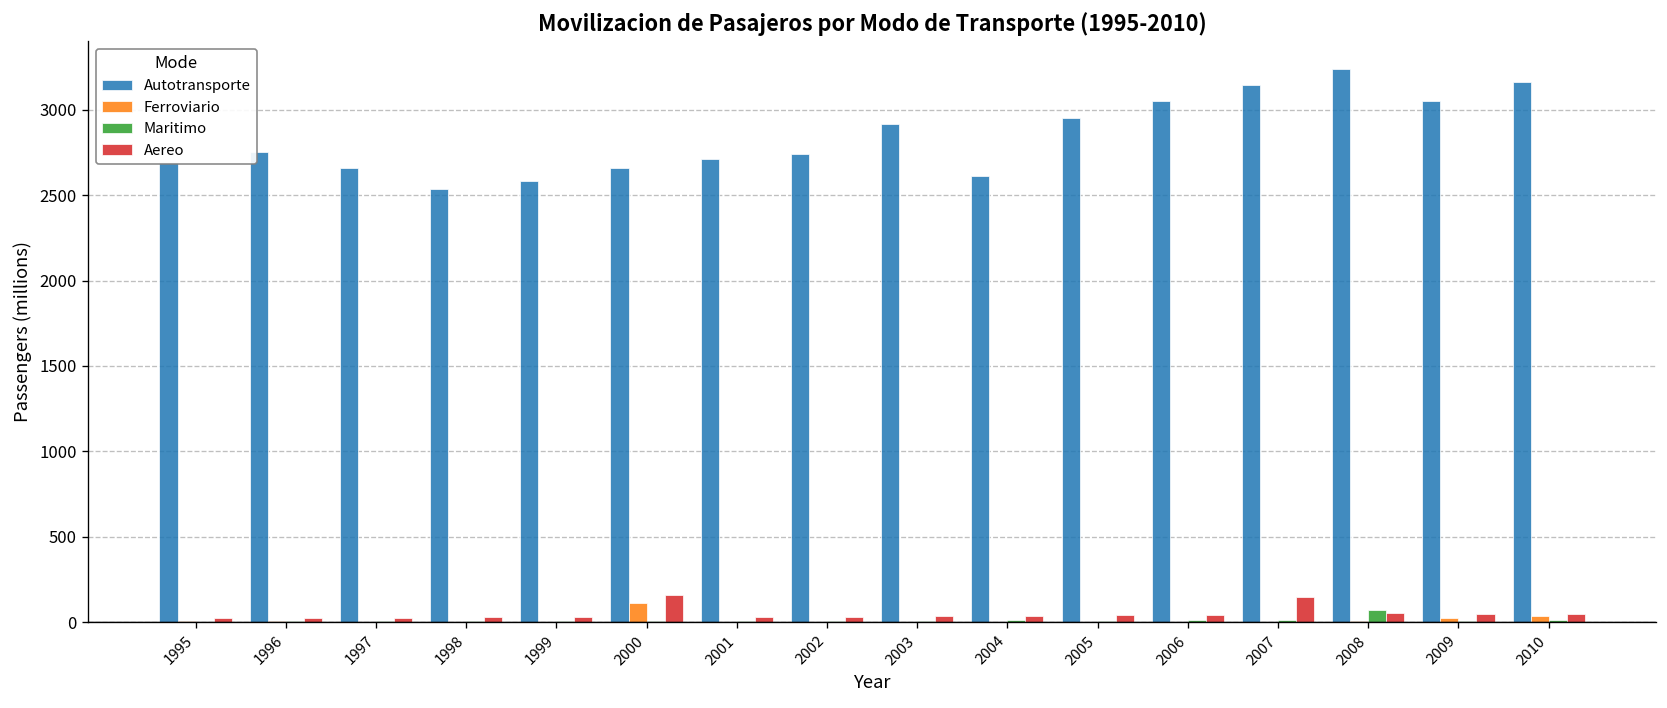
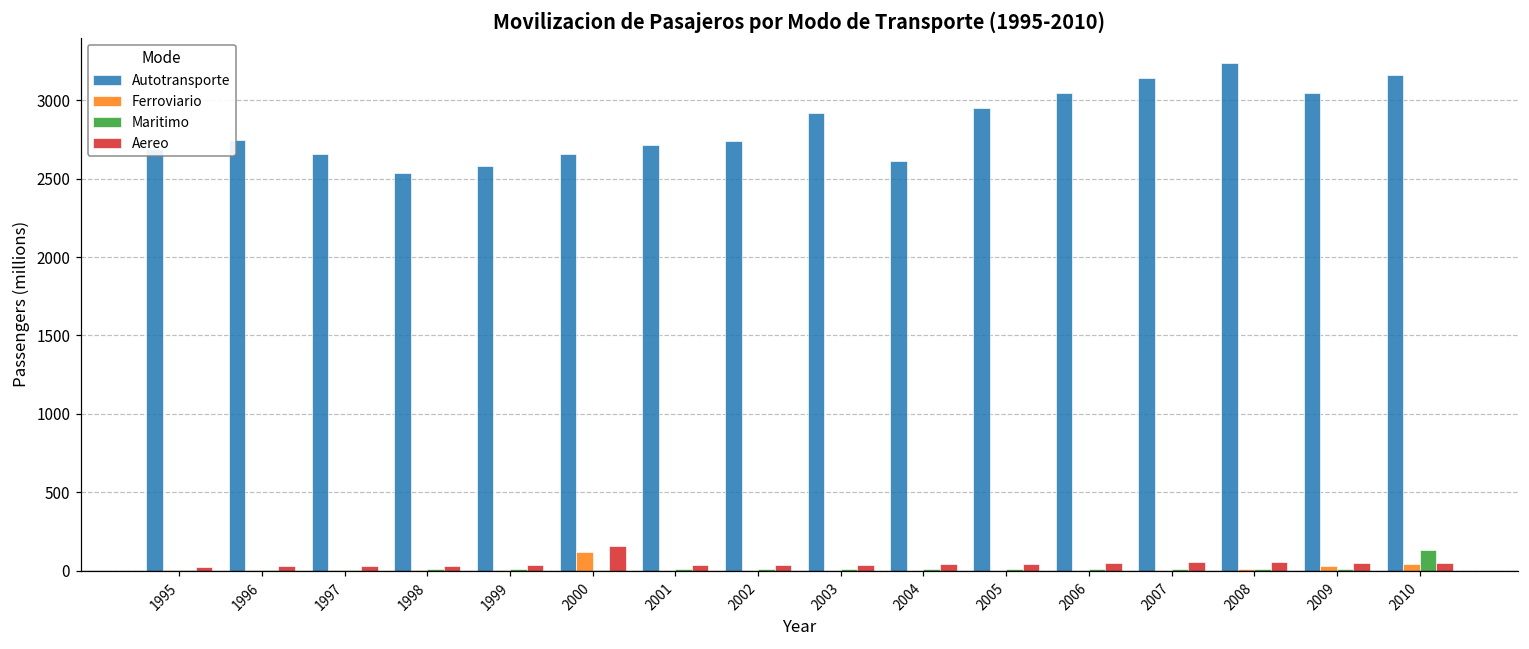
  {
    "Autotransporte": {
      "1996": 2750,
      "1997": 2660,
      "1998": 2540,
      "1999": 2580,
      "2000": 2660,
      "2001": 2710,
      "2002": 2740,
      "2003": 2920,
      "2004": 2610,
      "2005": 2950,
      "2006": 3050,
      "2007": 3140,
      "2008": 3240,
      "2009": 3050,
      "2010": 3160
    },
    "Ferroviario": {
      "2000": 120,
      "2001": 0,
      "2002": 0,
      "2003": 0,
      "2004": 0,
      "2005": 0,
      "2006": 0,
      "2007": 0,
      "2009": 30,
      "2010": 40
    },
    "Maritimo": {
-     "2008": 70,
-     "2010": 10
+     "2008": 10,
+     "2010": 130
    },
    "Aereo": {
      "1995": 30,
      "1996": 30,
      "1997": 30,
      "1998": 30,
      "1999": 30,
      "2000": 160,
      "2001": 30,
      "2002": 30,
      "2003": 40,
      "2004": 40,
      "2005": 40,
      "2006": 50,
-     "2007": 150,
+     "2007": 50,
      "2008": 50,
      "2009": 50,
      "2010": 50
    }
  }
